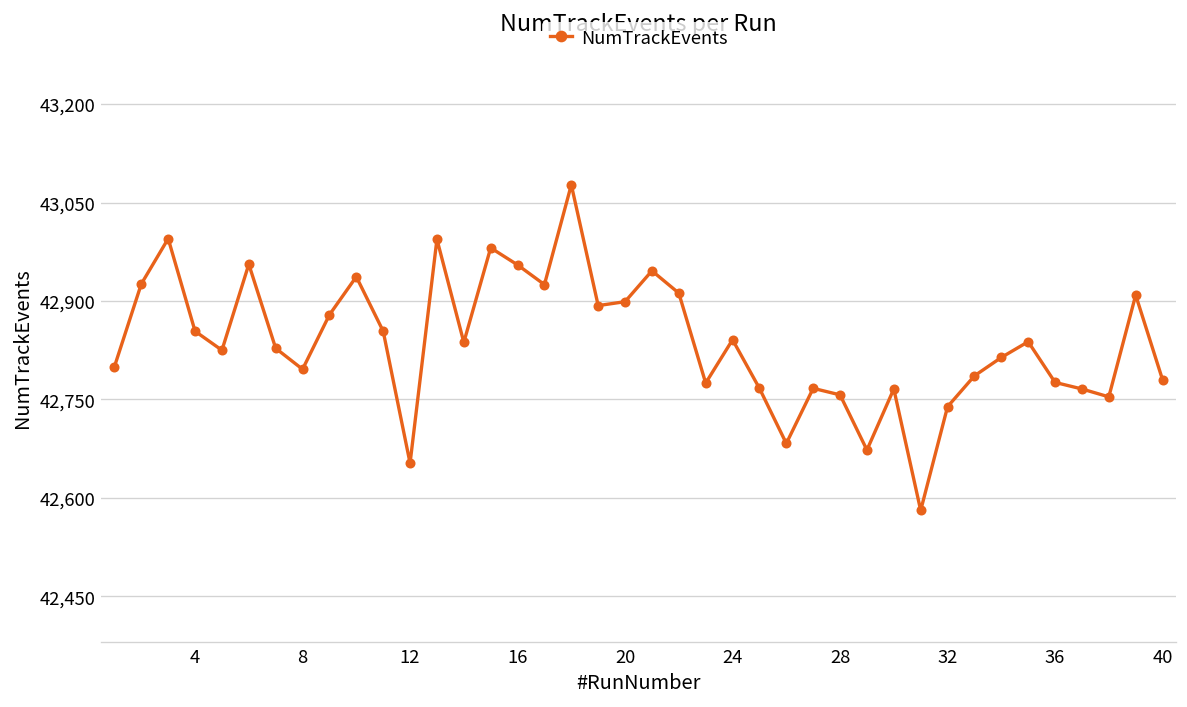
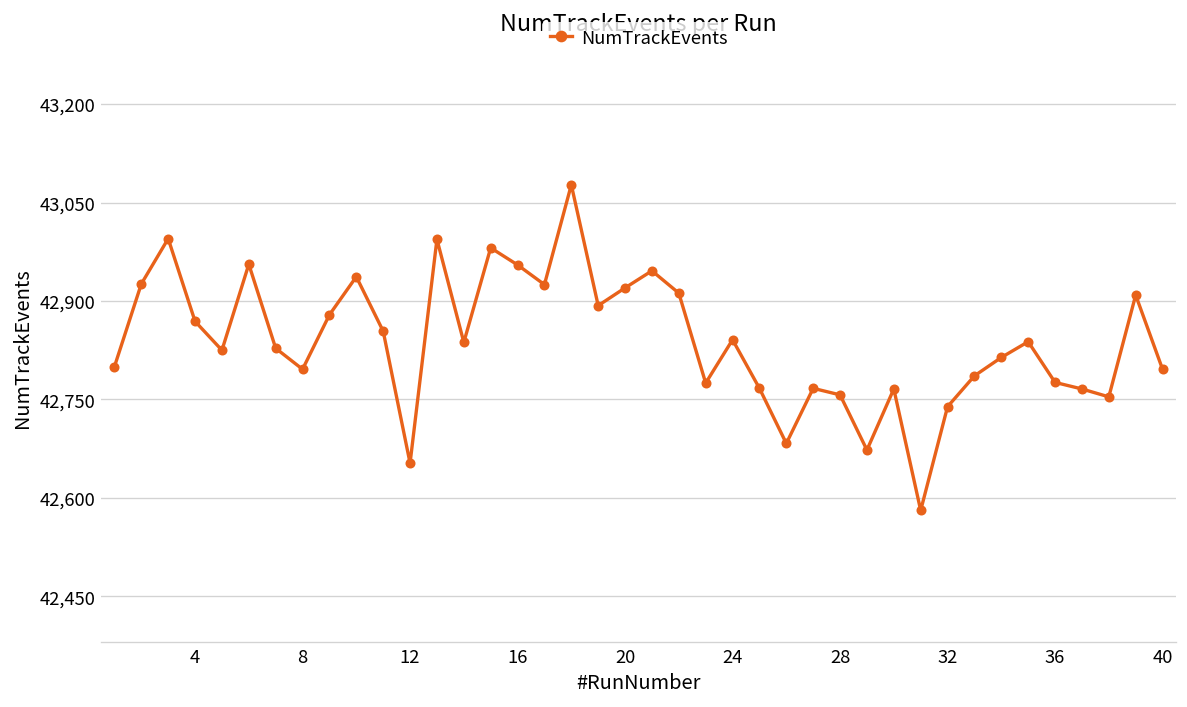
  {
-   "4": "42,850",
+   "4": "42,870",
    "8": "42,800",
    "12": "42,650",
    "16": "42,960",
-   "20": "42,900",
+   "20": "42,920",
    "24": "42,840",
    "28": "42,760",
    "32": "42,740",
    "36": "42,780",
-   "40": "42,780"
+   "40": "42,800"
  }
